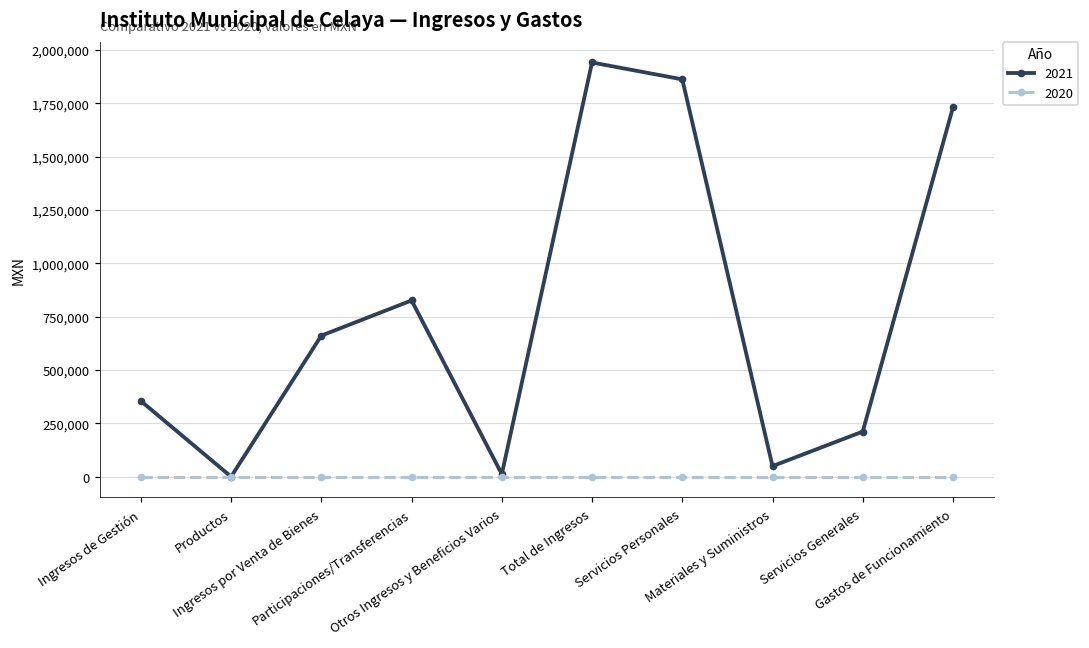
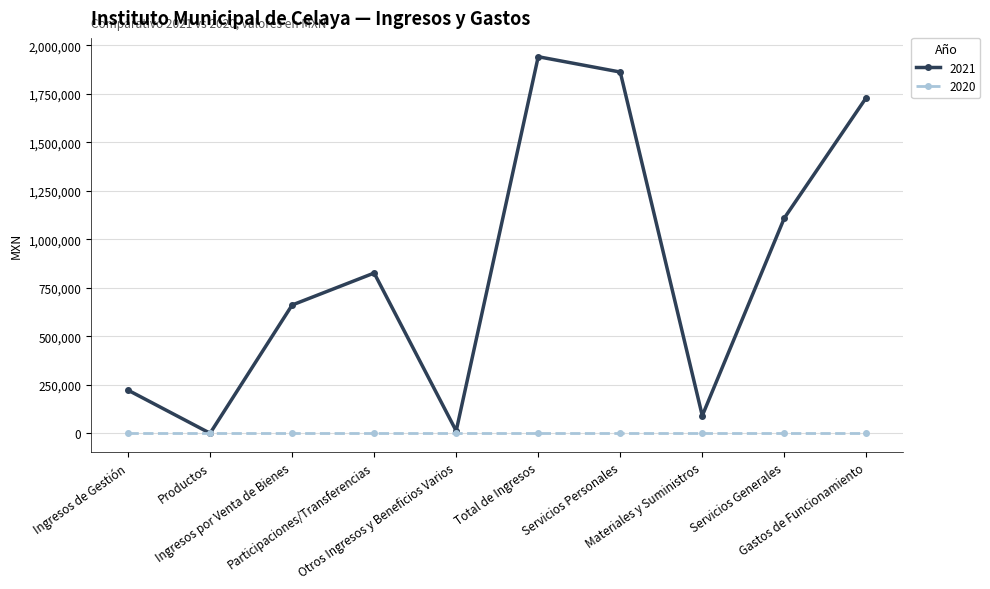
  {
    "2021": {
-     "Ingresos de Gestión": "350,000",
+     "Ingresos de Gestión": "220,000",
      "Ingresos por Venta de Bienes": "660,000",
      "Participaciones/Transferencias": "830,000",
      "Total de Ingresos": "1,940,000",
      "Servicios Personales": "1,860,000",
-     "Materiales y Suministros": "50,000",
-     "Servicios Generales": "210,000",
+     "Materiales y Suministros": "90,000",
+     "Servicios Generales": "1,110,000",
      "Gastos de Funcionamiento": "1,730,000"
    },
    "2020": {
      "Ingresos de Gestión": "0",
      "Ingresos por Venta de Bienes": "0",
      "Participaciones/Transferencias": "0",
      "Total de Ingresos": "0",
      "Servicios Personales": "0",
      "Materiales y Suministros": "0",
      "Servicios Generales": "0",
      "Gastos de Funcionamiento": "0"
    }
  }
